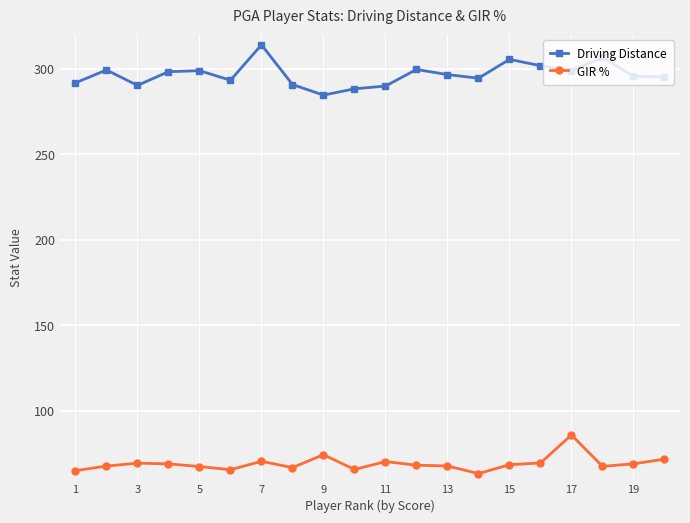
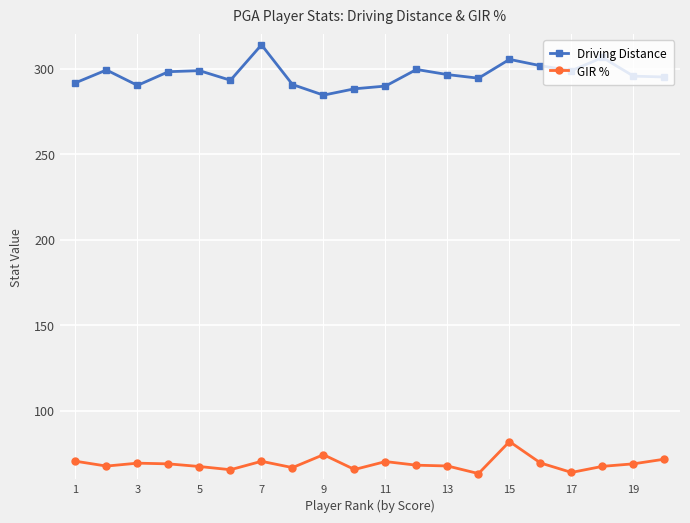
  {
    "Driving Distance": {
      "1": 292,
      "3": 290,
      "5": 299,
      "7": 314,
      "9": 285,
      "11": 290,
      "13": 297,
      "15": 305
    },
    "GIR %": {
-     "1": 65,
+     "1": 71,
      "3": 69,
      "5": 67,
      "7": 71,
      "9": 74,
      "11": 70,
      "13": 68,
-     "15": 69,
-     "17": 86,
+     "15": 82,
+     "17": 64,
      "19": 69
    }
  }
